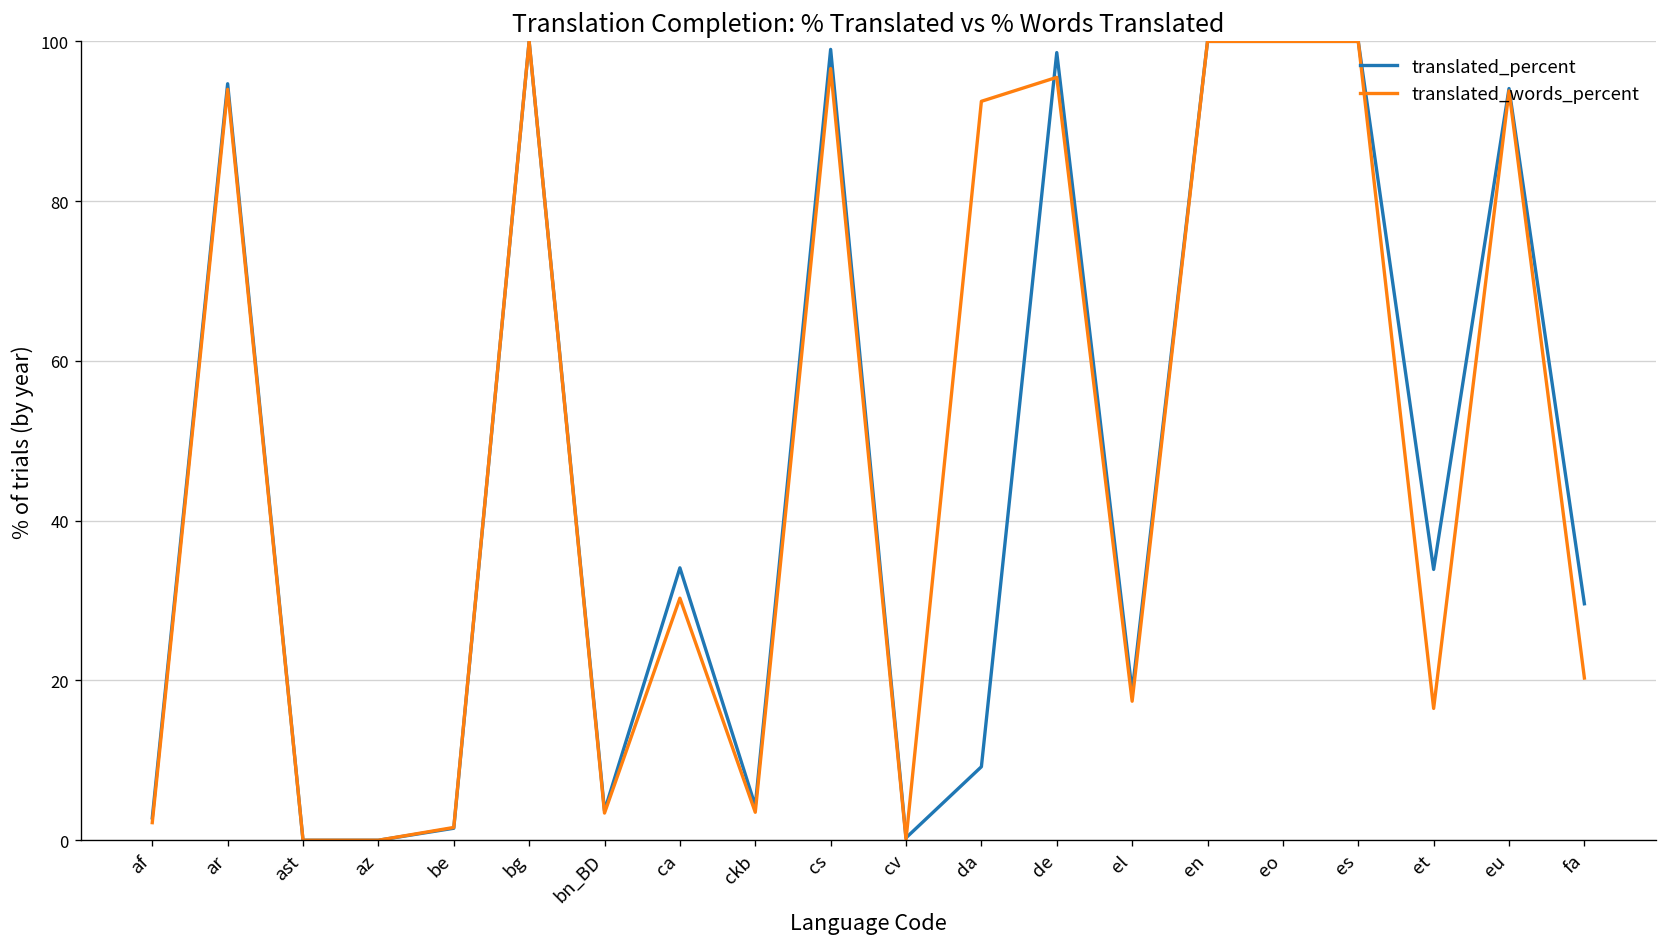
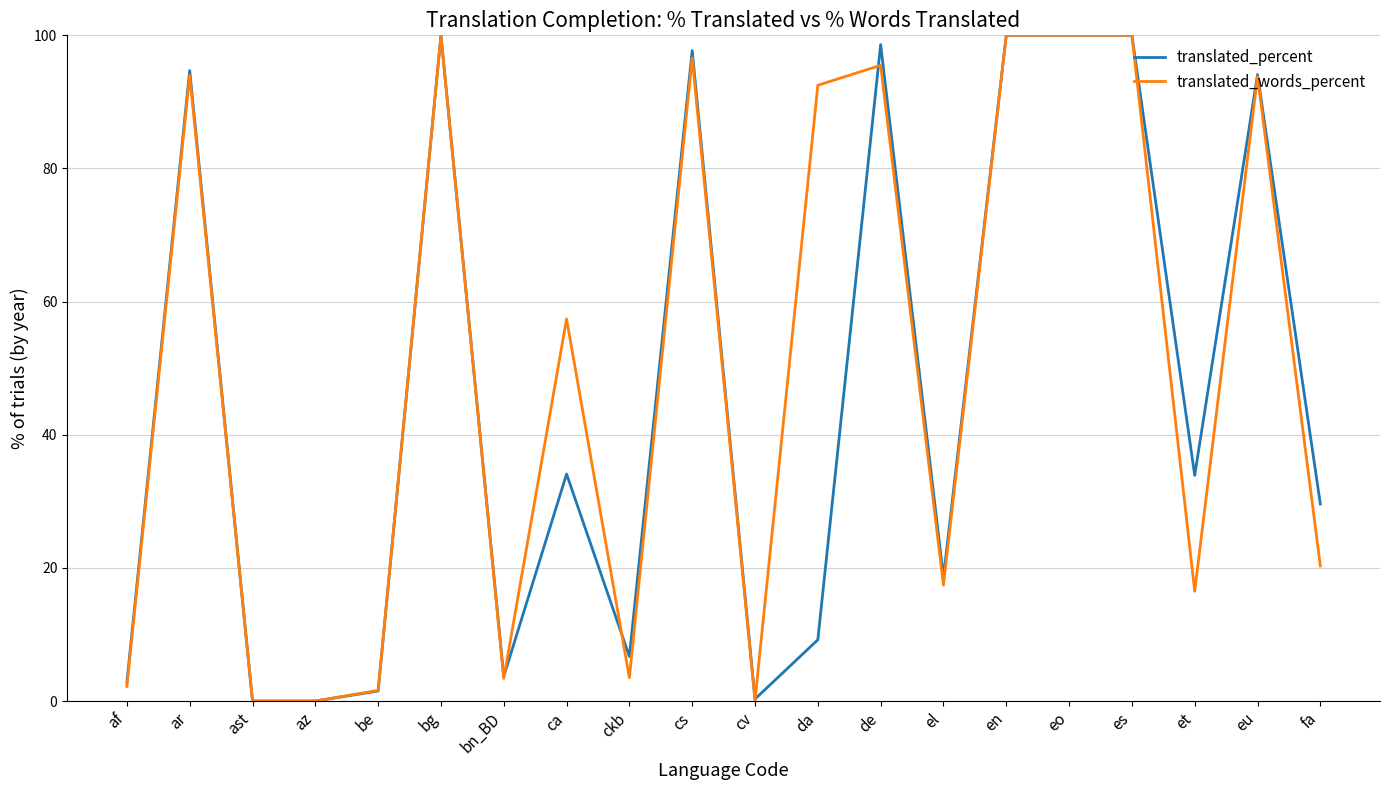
  {
    "translated_percent": {
      "af": 3,
      "ar": 95,
      "ca": 34,
-     "ckb": 4,
-     "cs": 99,
+     "ckb": 7,
+     "cs": 98,
      "da": 9,
      "de": 99,
      "el": 19,
      "et": 34,
      "fa": 30
    },
    "translated_words_percent": {
      "af": 2,
      "ar": 94,
-     "ca": 30,
+     "ca": 57,
      "ckb": 4,
      "cs": 97,
      "da": 93,
      "de": 96,
      "el": 17,
      "et": 17,
      "fa": 20
    }
  }
